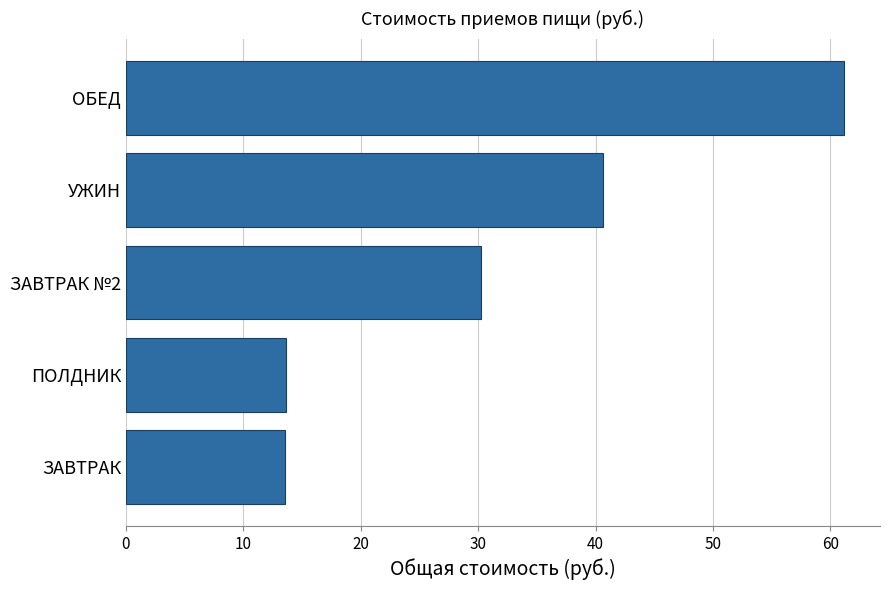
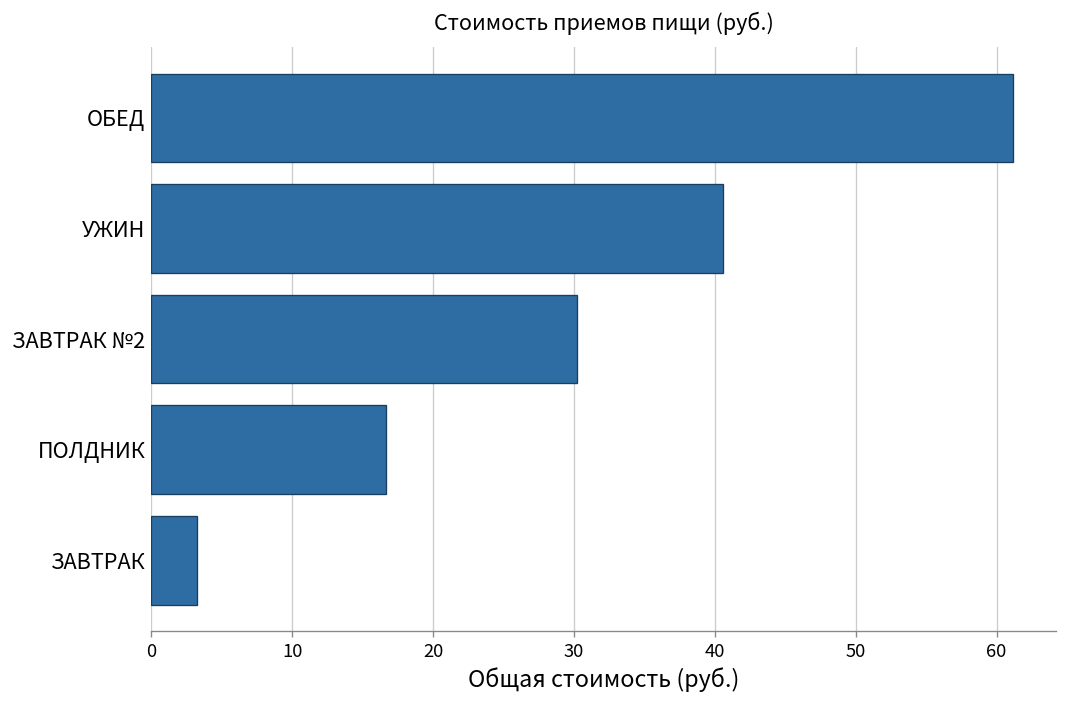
  {
    "ОБЕД": 61.2,
    "УЖИН": 40.6,
    "ЗАВТРАК №2": 30.2,
-   "ПОЛДНИК": 13.6,
-   "ЗАВТРАК": 13.6
+   "ПОЛДНИК": 16.7,
+   "ЗАВТРАК": 3.3
  }
